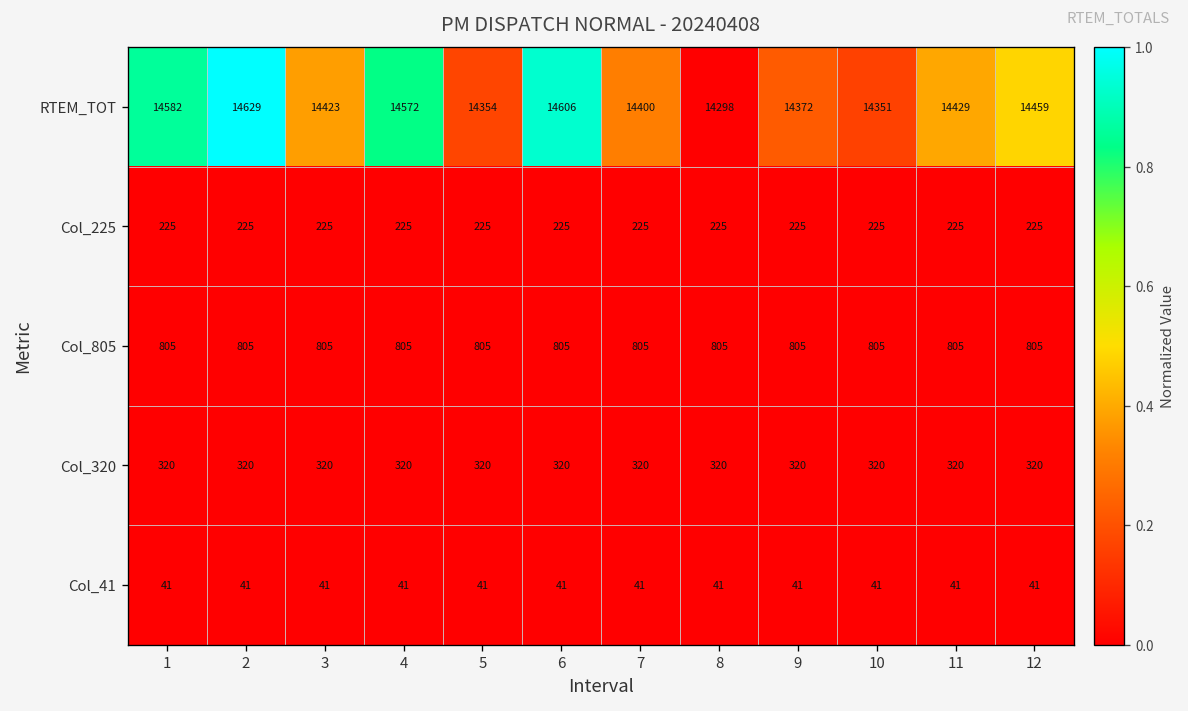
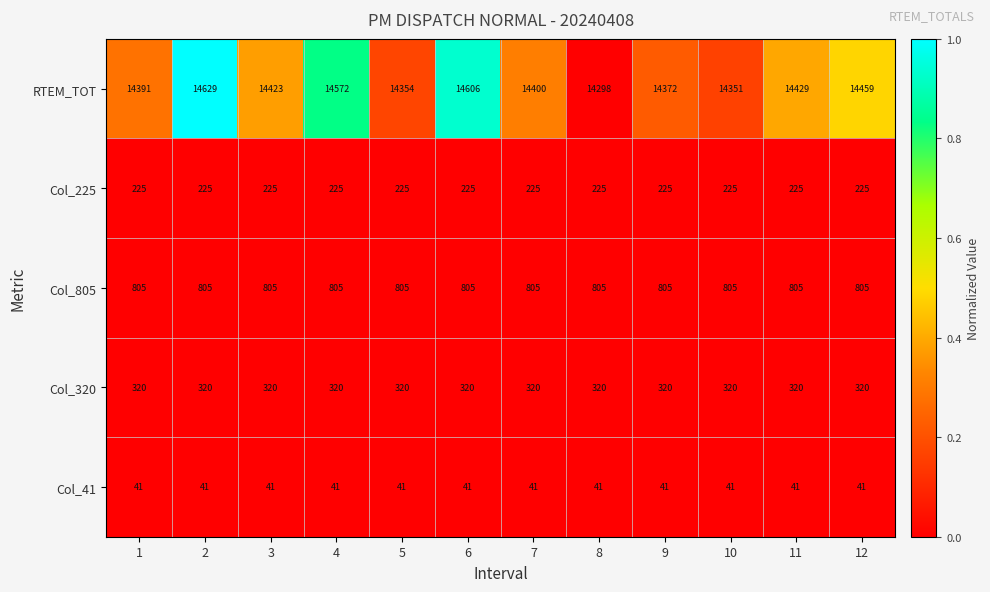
  {
    "RTEM_TOT": {
-     "1": 14582,
+     "1": 14391,
      "2": 14629,
      "3": 14423,
      "4": 14572,
      "5": 14354,
      "6": 14606,
      "7": 14400,
      "8": 14298,
      "9": 14372,
      "10": 14351,
      "11": 14429,
      "12": 14459
    },
    "Col_225": {
      "1": 225,
      "2": 225,
      "3": 225,
      "4": 225,
      "5": 225,
      "6": 225,
      "7": 225,
      "8": 225,
      "9": 225,
      "10": 225,
      "11": 225,
      "12": 225
    },
    "Col_805": {
      "1": 805,
      "2": 805,
      "3": 805,
      "4": 805,
      "5": 805,
      "6": 805,
      "7": 805,
      "8": 805,
      "9": 805,
      "10": 805,
      "11": 805,
      "12": 805
    },
    "Col_320": {
      "1": 320,
      "2": 320,
      "3": 320,
      "4": 320,
      "5": 320,
      "6": 320,
      "7": 320,
      "8": 320,
      "9": 320,
      "10": 320,
      "11": 320,
      "12": 320
    },
    "Col_41": {
      "1": 41,
      "2": 41,
      "3": 41,
      "4": 41,
      "5": 41,
      "6": 41,
      "7": 41,
      "8": 41,
      "9": 41,
      "10": 41,
      "11": 41,
      "12": 41
    }
  }
